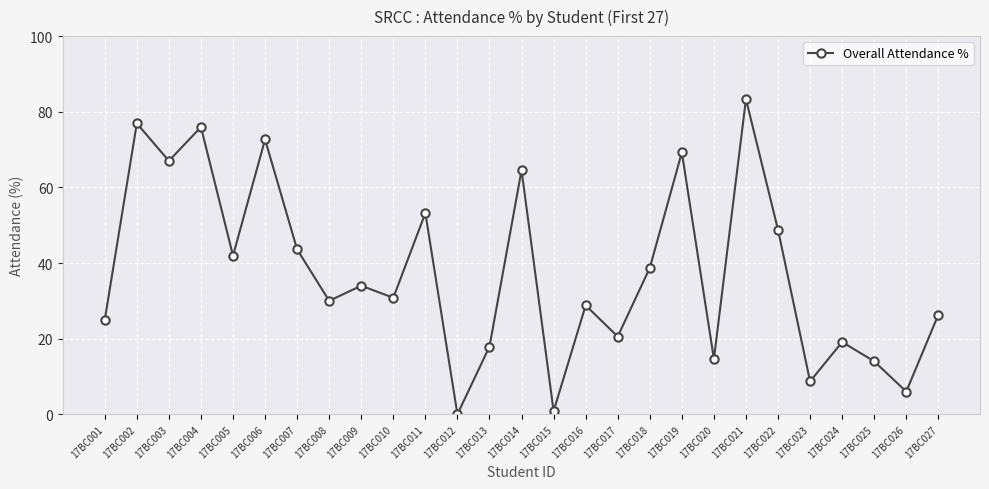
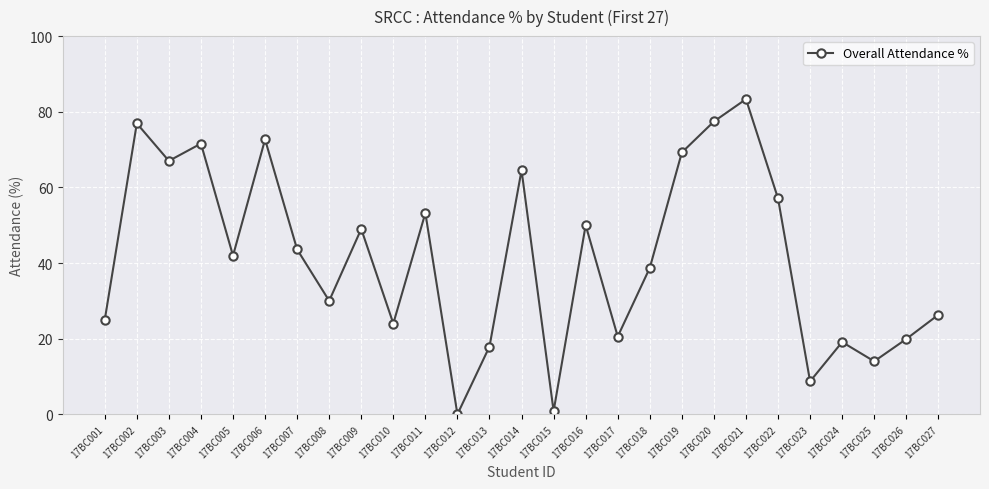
  {
    "17BC001": 25,
    "17BC002": 77,
    "17BC003": 67,
-   "17BC004": 76,
+   "17BC004": 72,
    "17BC005": 42,
    "17BC006": 73,
    "17BC007": 44,
    "17BC008": 30,
-   "17BC009": 34,
-   "17BC010": 31,
+   "17BC009": 49,
+   "17BC010": 24,
    "17BC011": 53,
    "17BC012": 0,
    "17BC013": 18,
    "17BC014": 65,
    "17BC015": 1,
-   "17BC016": 29,
+   "17BC016": 50,
    "17BC017": 21,
    "17BC018": 39,
    "17BC019": 69,
-   "17BC020": 15,
+   "17BC020": 77,
    "17BC021": 83,
-   "17BC022": 49,
+   "17BC022": 57,
    "17BC023": 9,
    "17BC024": 19,
    "17BC025": 14,
-   "17BC026": 6,
+   "17BC026": 20,
    "17BC027": 26
  }
